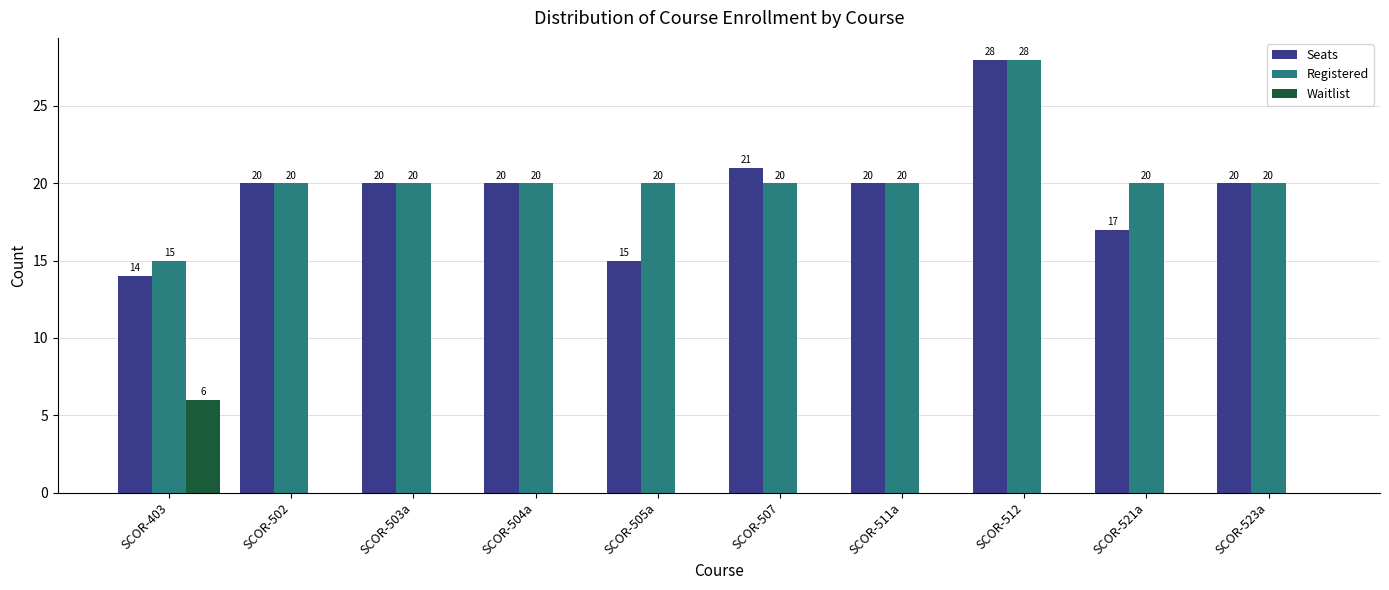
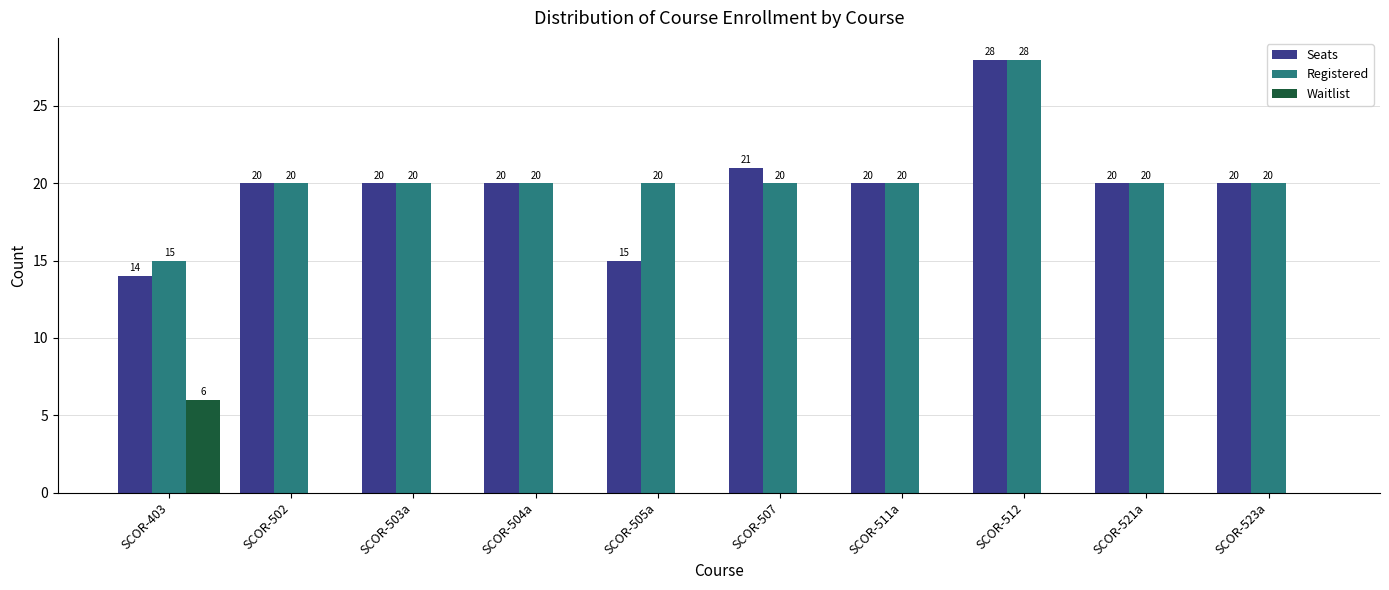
  {
    "Seats": {
      "SCOR-403": 14,
      "SCOR-502": 20,
      "SCOR-503a": 20,
      "SCOR-504a": 20,
      "SCOR-505a": 15,
      "SCOR-507": 21,
      "SCOR-511a": 20,
      "SCOR-512": 28,
-     "SCOR-521a": 17,
+     "SCOR-521a": 20,
      "SCOR-523a": 20
    },
    "Registered": {
      "SCOR-403": 15,
      "SCOR-502": 20,
      "SCOR-503a": 20,
      "SCOR-504a": 20,
      "SCOR-505a": 20,
      "SCOR-507": 20,
      "SCOR-511a": 20,
      "SCOR-512": 28,
      "SCOR-521a": 20,
      "SCOR-523a": 20
    },
    "Waitlist": {
      "SCOR-403": 6
    }
  }
